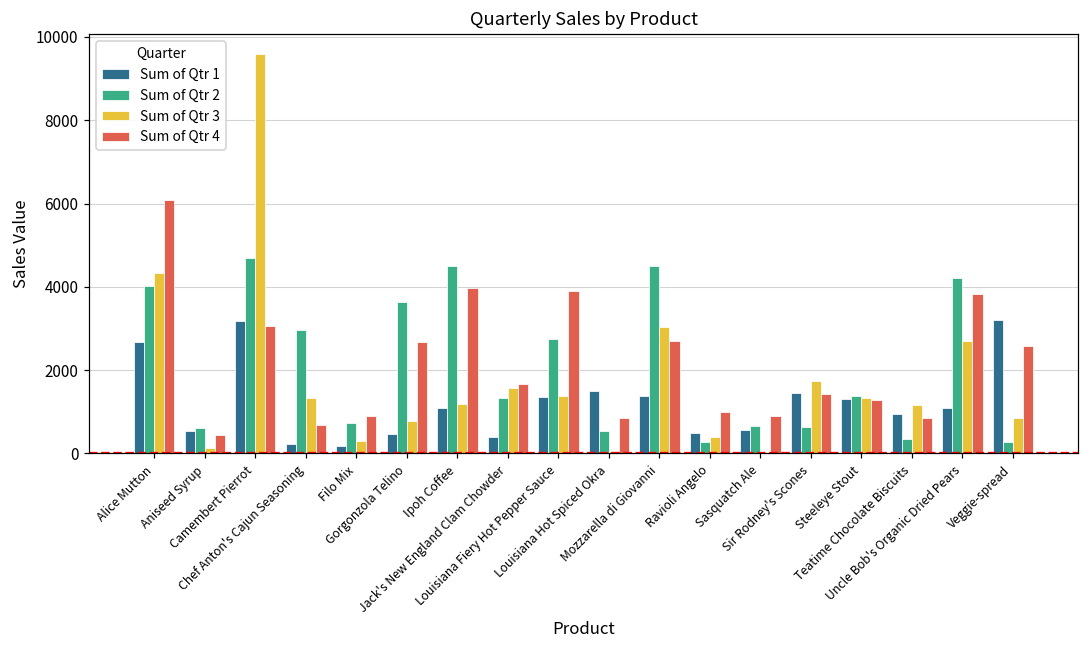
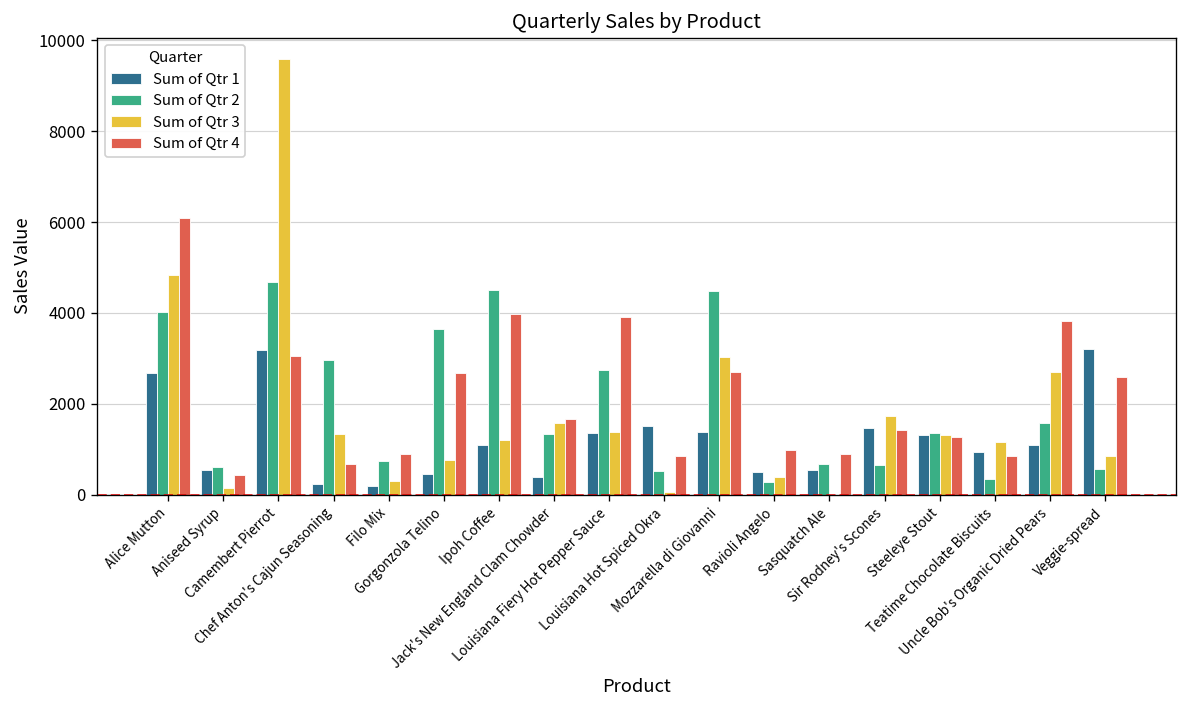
  {
    "Sum of Qtr 1": {
      "Alice Mutton": 2700,
      "Aniseed Syrup": 500,
      "Camembert Pierrot": 3200,
      "Chef Anton's Cajun Seasoning": 200,
      "Filo Mix": 200,
      "Gorgonzola Telino": 500,
      "Ipoh Coffee": 1100,
      "Jack's New England Clam Chowder": 400,
      "Louisiana Fiery Hot Pepper Sauce": 1300,
      "Louisiana Hot Spiced Okra": 1500,
      "Mozzarella di Giovanni": 1400,
      "Ravioli Angelo": 500,
      "Sasquatch Ale": 600,
      "Sir Rodney's Scones": 1500,
      "Steeleye Stout": 1300,
      "Teatime Chocolate Biscuits": 900,
      "Uncle Bob's Organic Dried Pears": 1100,
      "Veggie-spread": 3200
    },
    "Sum of Qtr 2": {
      "Alice Mutton": 4000,
      "Aniseed Syrup": 600,
      "Camembert Pierrot": 4700,
      "Chef Anton's Cajun Seasoning": 3000,
      "Filo Mix": 700,
      "Gorgonzola Telino": 3600,
      "Ipoh Coffee": 4500,
      "Jack's New England Clam Chowder": 1300,
      "Louisiana Fiery Hot Pepper Sauce": 2800,
      "Louisiana Hot Spiced Okra": 500,
      "Mozzarella di Giovanni": 4500,
      "Ravioli Angelo": 300,
      "Sasquatch Ale": 700,
      "Sir Rodney's Scones": 600,
      "Steeleye Stout": 1400,
      "Teatime Chocolate Biscuits": 300,
-     "Uncle Bob's Organic Dried Pears": 4200,
-     "Veggie-spread": 300
+     "Uncle Bob's Organic Dried Pears": 1600,
+     "Veggie-spread": 600
    },
    "Sum of Qtr 3": {
-     "Alice Mutton": 4300,
+     "Alice Mutton": 4800,
      "Aniseed Syrup": 100,
      "Camembert Pierrot": 9600,
      "Chef Anton's Cajun Seasoning": 1300,
      "Filo Mix": 300,
      "Gorgonzola Telino": 800,
      "Ipoh Coffee": 1200,
      "Jack's New England Clam Chowder": 1600,
      "Louisiana Fiery Hot Pepper Sauce": 1400,
      "Louisiana Hot Spiced Okra": 100,
      "Mozzarella di Giovanni": 3000,
      "Ravioli Angelo": 400,
      "Sasquatch Ale": 0,
      "Sir Rodney's Scones": 1700,
      "Steeleye Stout": 1300,
      "Teatime Chocolate Biscuits": 1200,
      "Uncle Bob's Organic Dried Pears": 2700,
      "Veggie-spread": 800
    },
    "Sum of Qtr 4": {
      "Alice Mutton": 6100,
      "Aniseed Syrup": 400,
      "Camembert Pierrot": 3100,
      "Chef Anton's Cajun Seasoning": 700,
      "Filo Mix": 900,
      "Gorgonzola Telino": 2700,
      "Ipoh Coffee": 4000,
      "Jack's New England Clam Chowder": 1700,
      "Louisiana Fiery Hot Pepper Sauce": 3900,
      "Louisiana Hot Spiced Okra": 900,
      "Mozzarella di Giovanni": 2700,
      "Ravioli Angelo": 1000,
      "Sasquatch Ale": 900,
      "Sir Rodney's Scones": 1400,
      "Steeleye Stout": 1300,
      "Teatime Chocolate Biscuits": 900,
      "Uncle Bob's Organic Dried Pears": 3800,
      "Veggie-spread": 2600
    }
  }
